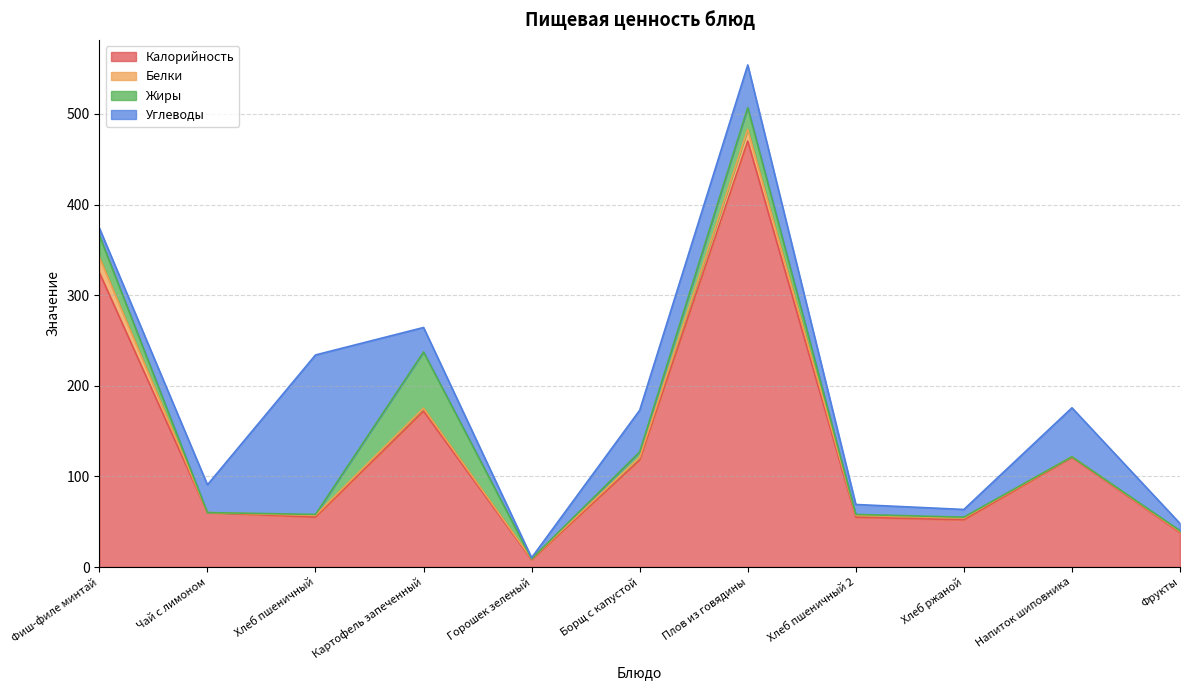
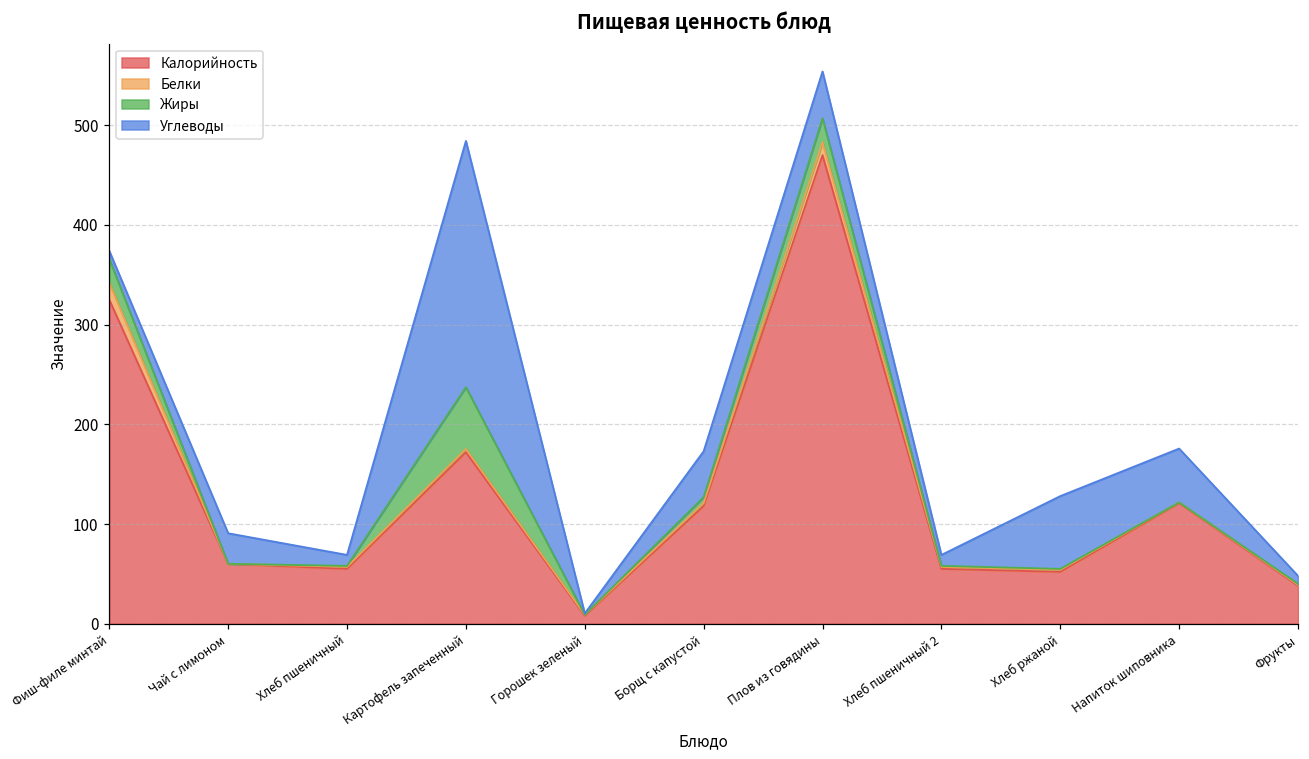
  {
    "Калорийность": {
      "Фиш-филе минтай": 330,
      "Картофель запеченный": 170,
      "Борщ с капустой": 120,
      "Плов из говядины": 470
    },
    "Белки": {
      "Фиш-филе минтай": 20,
      "Картофель запеченный": 0,
      "Борщ с капустой": 0,
      "Плов из говядины": 10
    },
    "Жиры": {
      "Фиш-филе минтай": 20,
      "Картофель запеченный": 60,
      "Борщ с капустой": 10,
      "Плов из говядины": 20
    },
    "Углеводы": {
      "Фиш-филе минтай": 10,
      "Чай с лимоном": 30,
-     "Хлеб пшеничный": 180,
-     "Картофель запеченный": 30,
+     "Хлеб пшеничный": 10,
+     "Картофель запеченный": 250,
      "Борщ с капустой": 50,
      "Плов из говядины": 50,
      "Хлеб пшеничный 2": 10,
-     "Хлеб ржаной": 10,
+     "Хлеб ржаной": 70,
      "Напиток шиповника": 50,
      "Фрукты": 10
    }
  }
